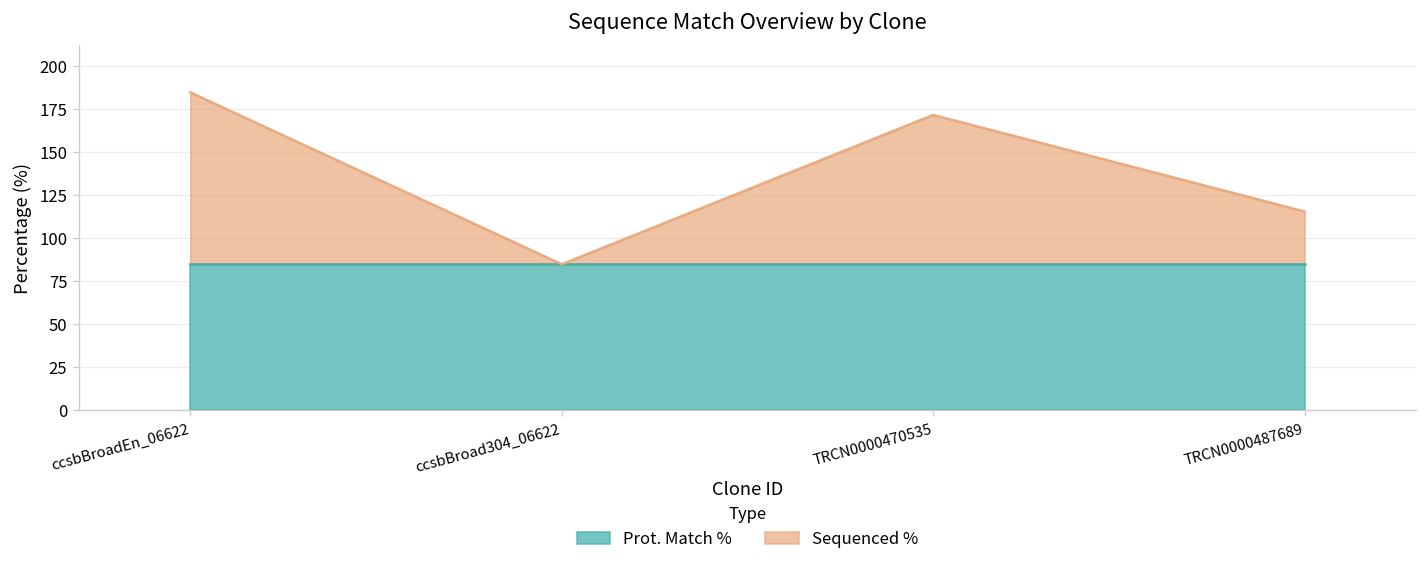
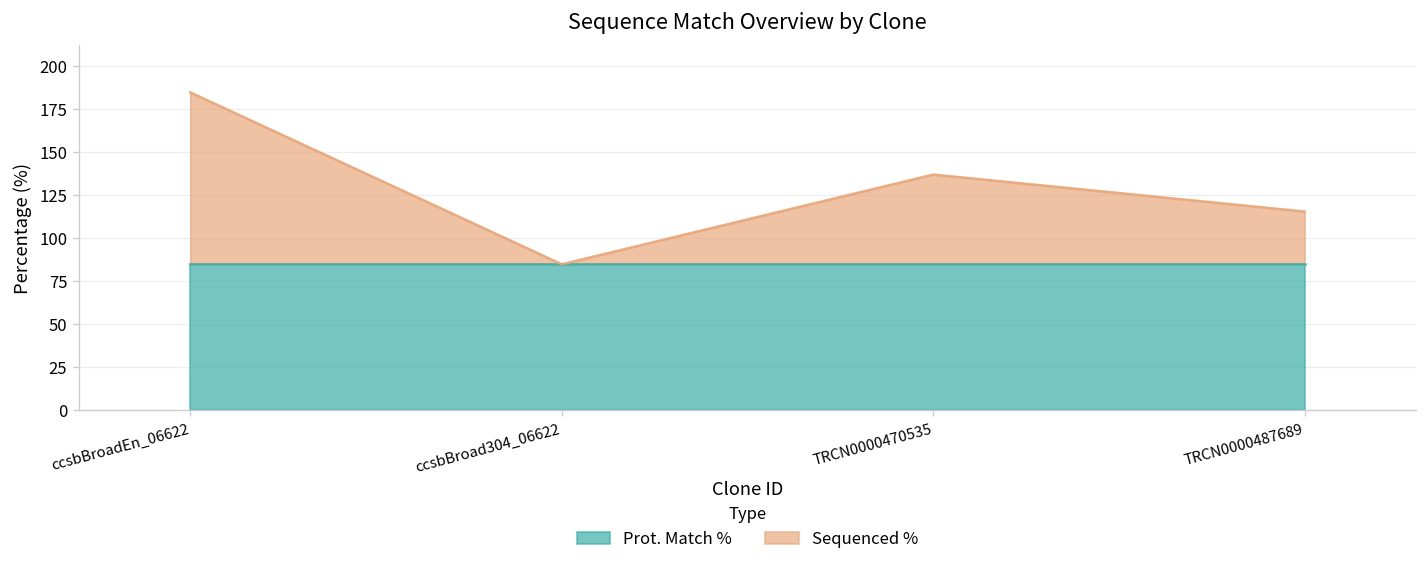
  {
    "Prot. Match %": {
      "ccsbBroadEn_06622": 85,
      "TRCN0000470535": 85,
      "TRCN0000487689": 85
    },
    "Sequenced %": {
      "ccsbBroadEn_06622": 185,
-     "TRCN0000470535": 172,
+     "TRCN0000470535": 137,
      "TRCN0000487689": 116
    }
  }
